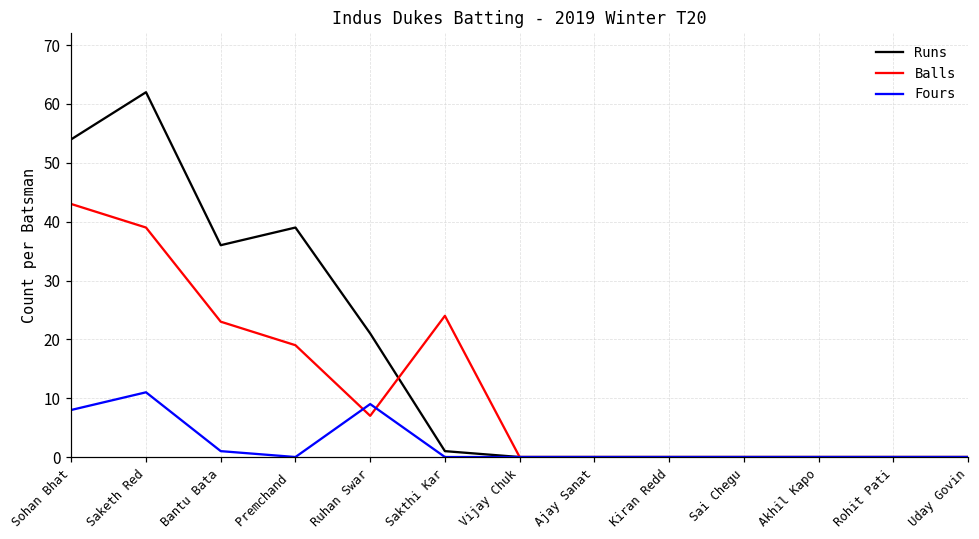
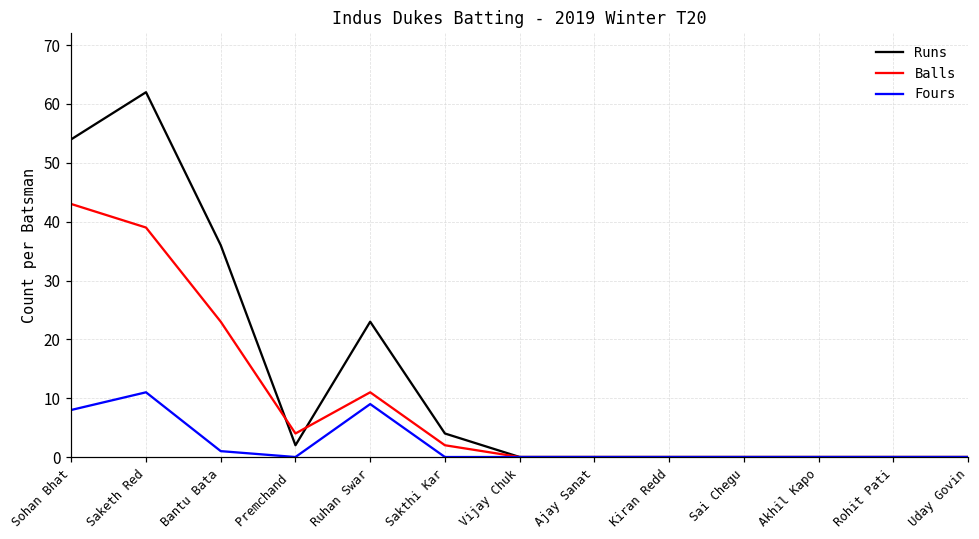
  {
    "Runs": {
      "Sohan Bhat": 54,
      "Saketh Red": 62,
      "Bantu Bata": 36,
-     "Premchand": 39,
-     "Ruhan Swar": 21,
-     "Sakthi Kar": 1
+     "Premchand": 2,
+     "Ruhan Swar": 23,
+     "Sakthi Kar": 4
    },
    "Balls": {
      "Sohan Bhat": 43,
      "Saketh Red": 39,
      "Bantu Bata": 23,
-     "Premchand": 19,
-     "Ruhan Swar": 7,
-     "Sakthi Kar": 24
+     "Premchand": 4,
+     "Ruhan Swar": 11,
+     "Sakthi Kar": 2
    },
    "Fours": {
      "Sohan Bhat": 8,
      "Saketh Red": 11,
      "Bantu Bata": 1,
      "Premchand": 0,
      "Ruhan Swar": 9,
      "Sakthi Kar": 0
    }
  }
